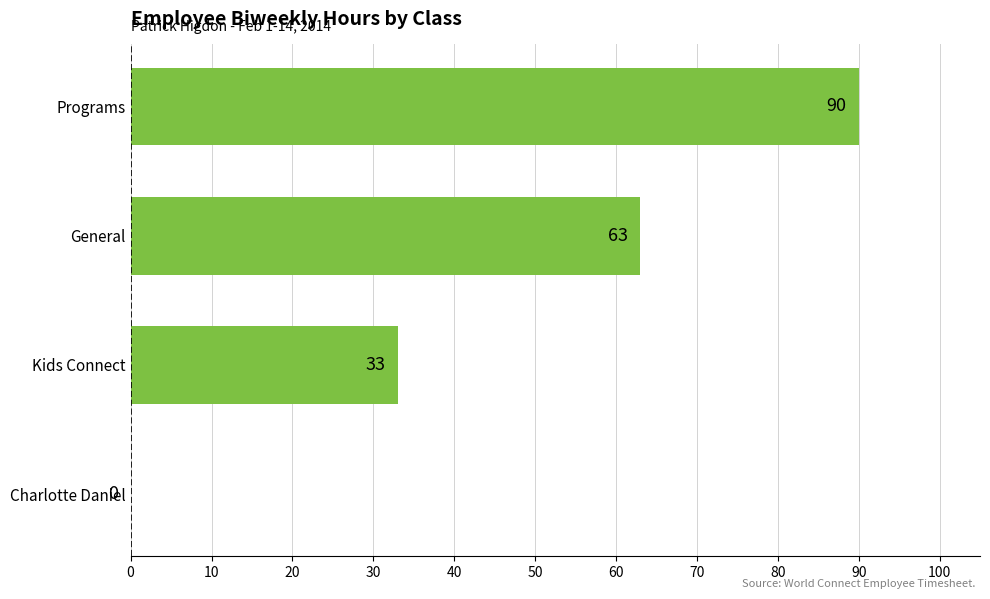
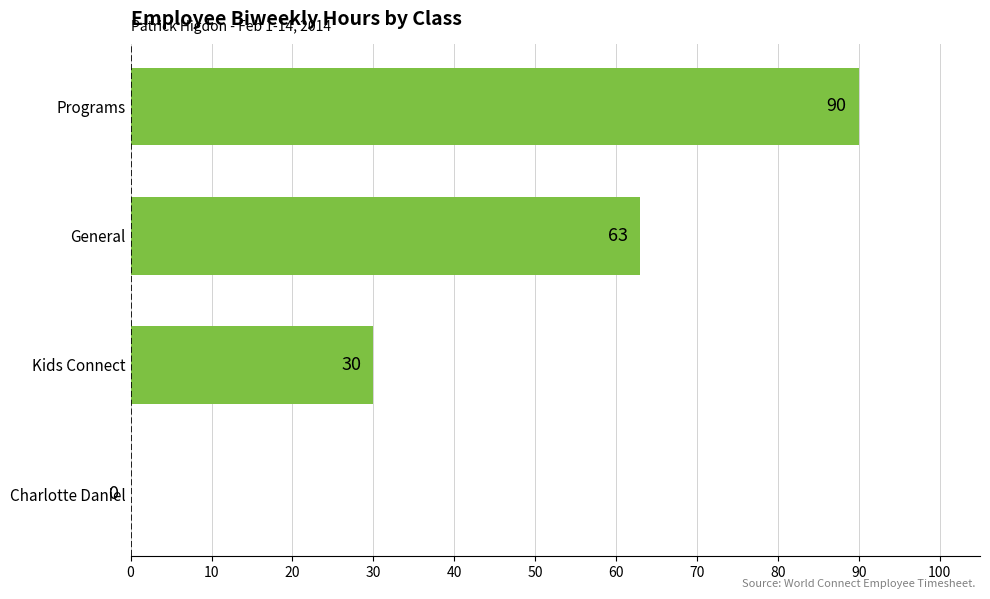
  {
    "Programs": 90,
    "General": 63,
-   "Kids Connect": 33,
+   "Kids Connect": 30,
    "Charlotte Daniel": 0
  }
